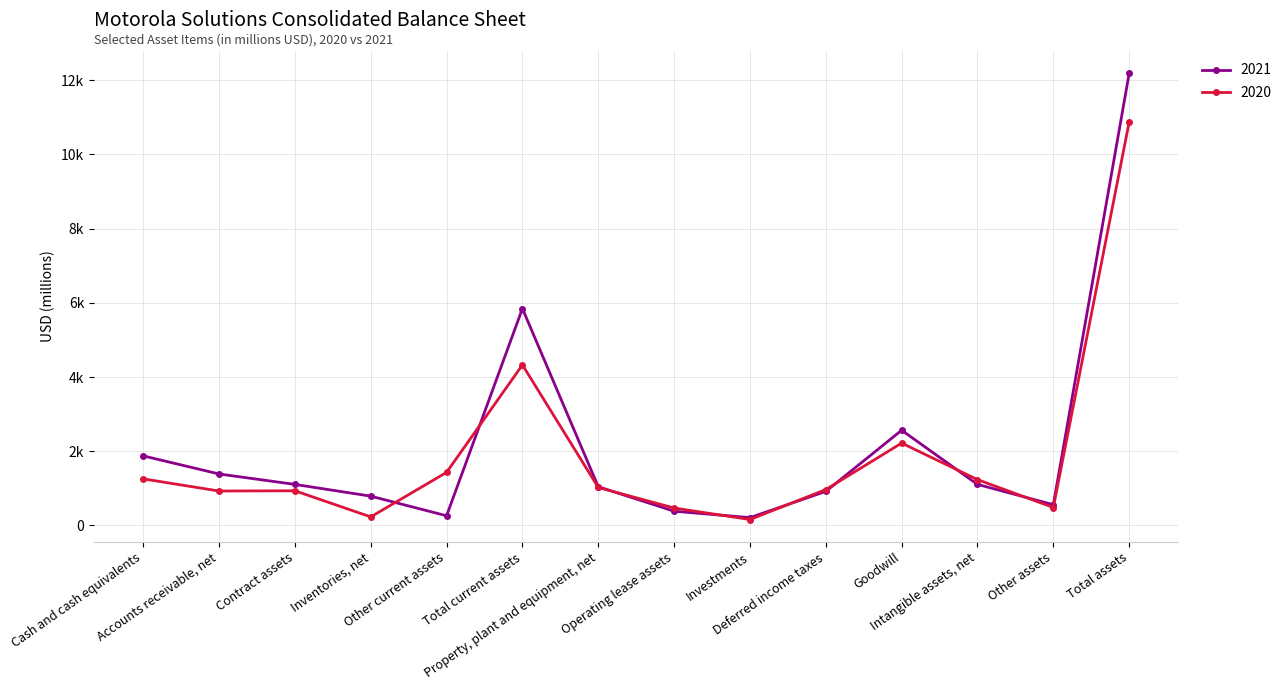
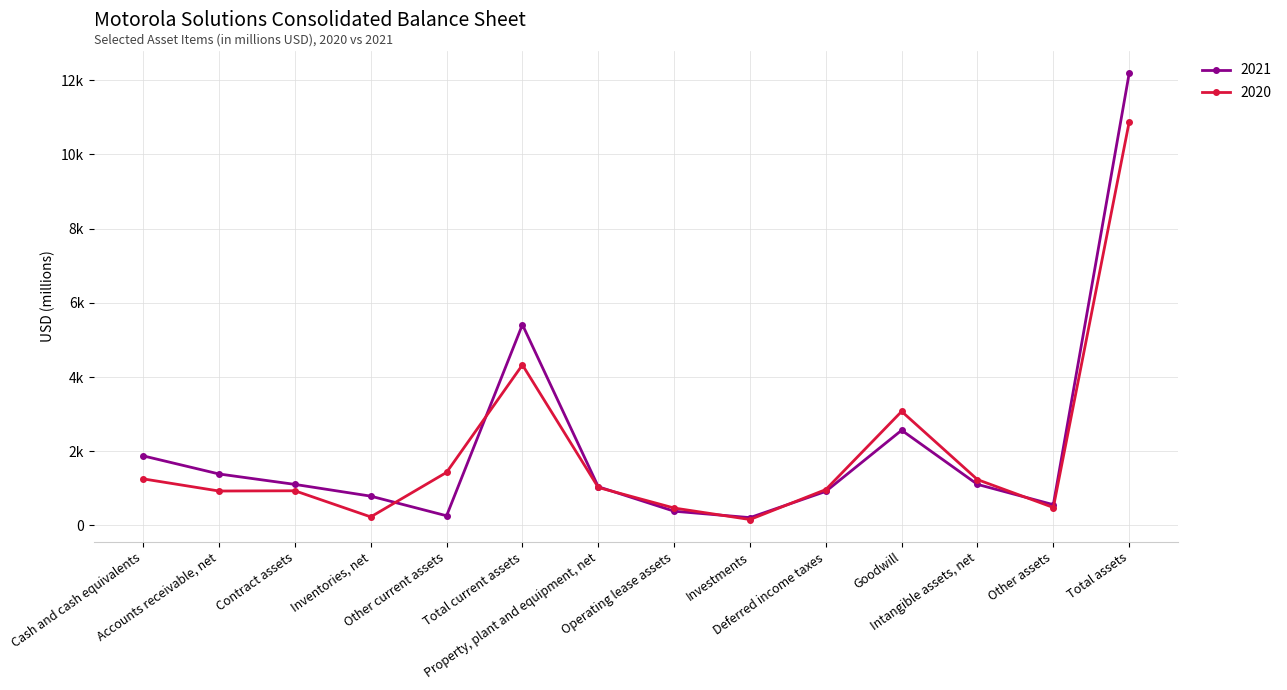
  {
    "2021": {
      "Cash and cash equivalents": 1900,
      "Accounts receivable, net": 1400,
      "Contract assets": 1100,
      "Inventories, net": 800,
      "Other current assets": 300,
-     "Total current assets": 5800,
+     "Total current assets": 5400,
      "Operating lease assets": 400,
      "Goodwill": 2600,
      "Intangible assets, net": 1100,
      "Other assets": 600,
      "Total assets": 12200
    },
    "2020": {
      "Cash and cash equivalents": 1300,
      "Accounts receivable, net": 900,
      "Contract assets": 900,
      "Inventories, net": 200,
      "Other current assets": 1400,
      "Total current assets": 4300,
      "Operating lease assets": 500,
-     "Goodwill": 2200,
+     "Goodwill": 3100,
      "Intangible assets, net": 1200,
      "Other assets": 500,
      "Total assets": 10900
    }
  }
